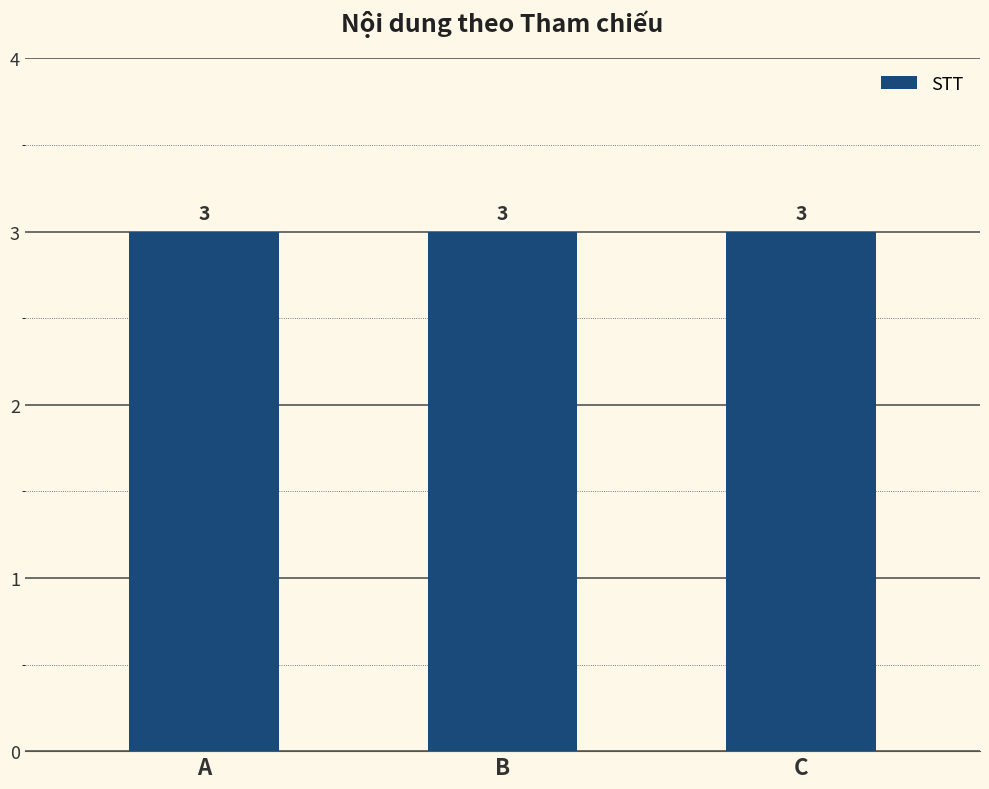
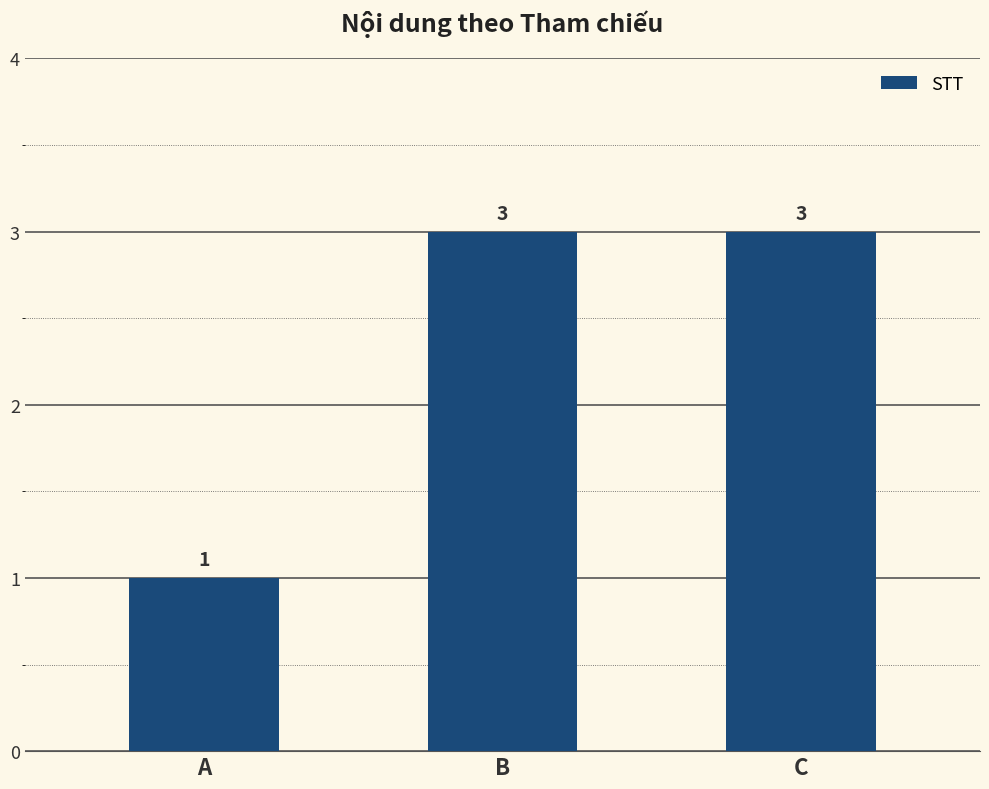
  {
-   "A": 3,
+   "A": 1,
    "B": 3,
    "C": 3
  }
